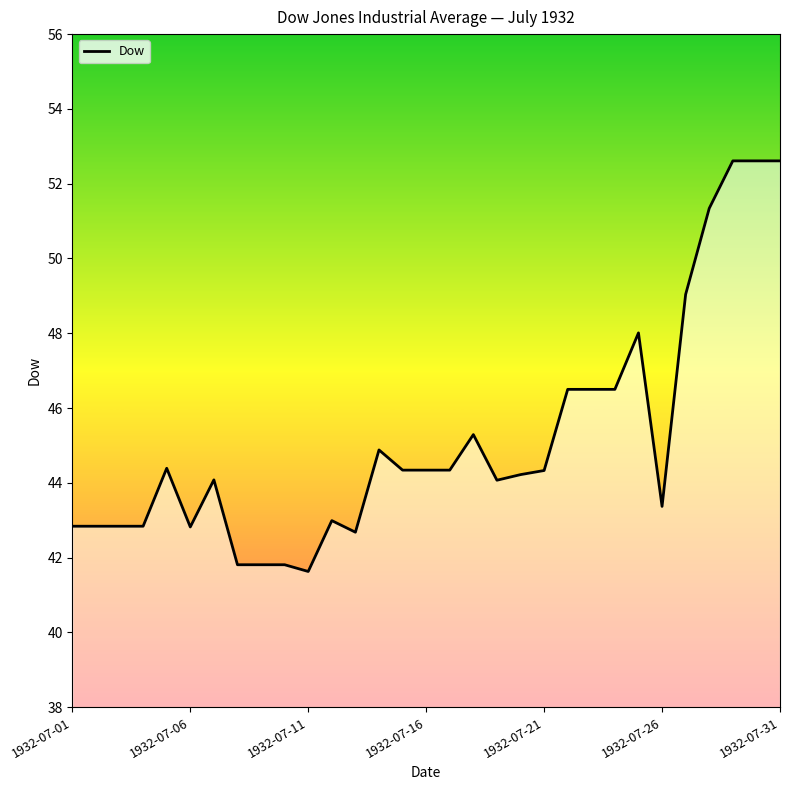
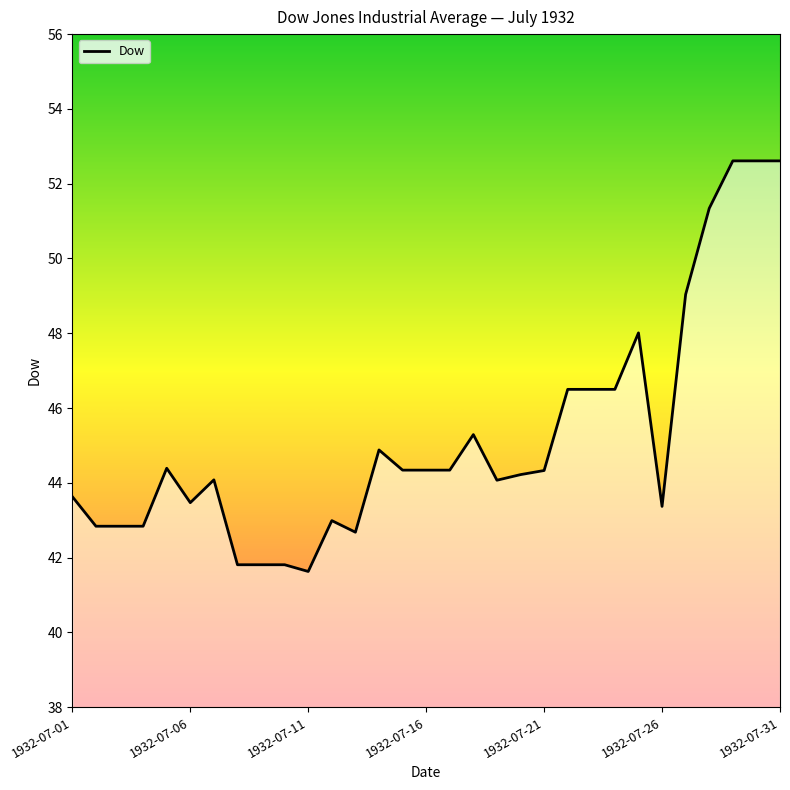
  {
-   "1932-07-01": 42.8,
-   "1932-07-06": 42.8,
+   "1932-07-01": 43.6,
+   "1932-07-06": 43.5,
    "1932-07-11": 41.6,
    "1932-07-16": 44.3,
    "1932-07-21": 44.3,
    "1932-07-26": 43.4,
    "1932-07-31": 52.6
  }
